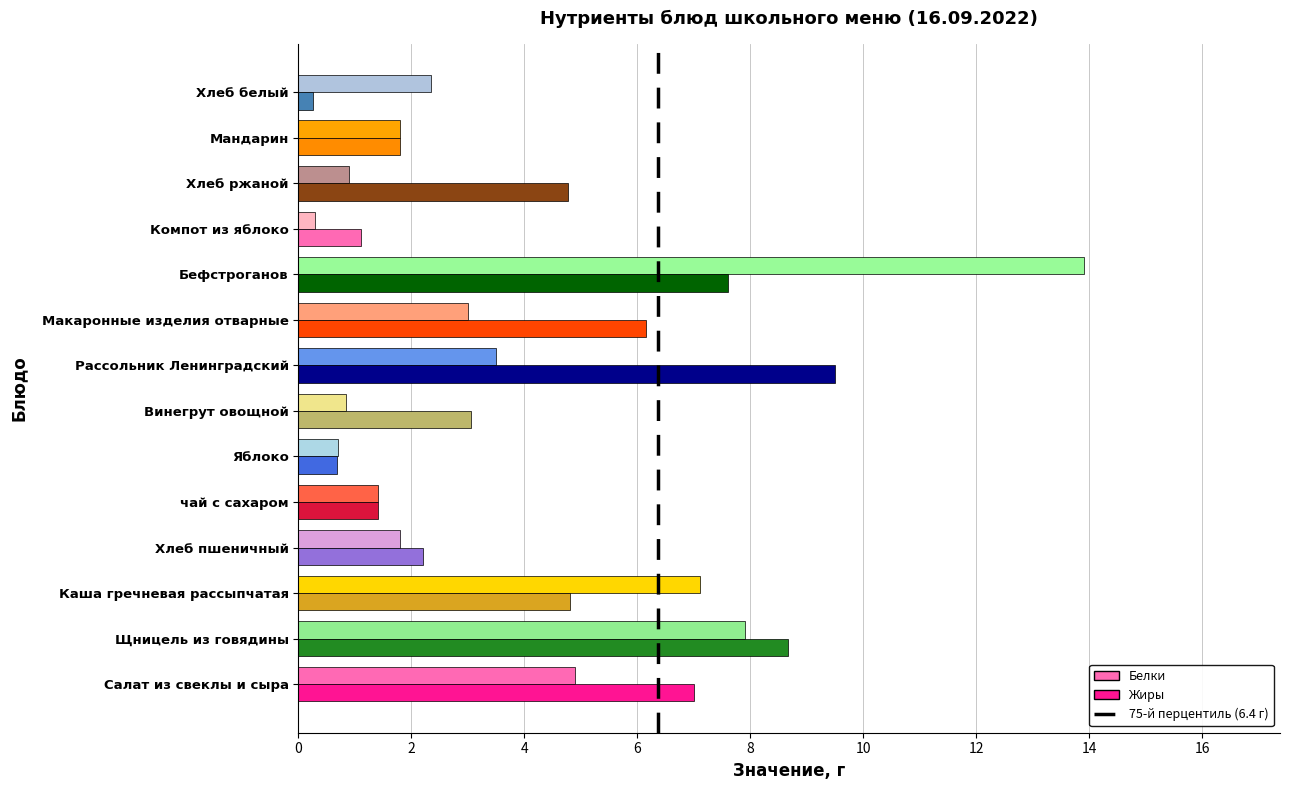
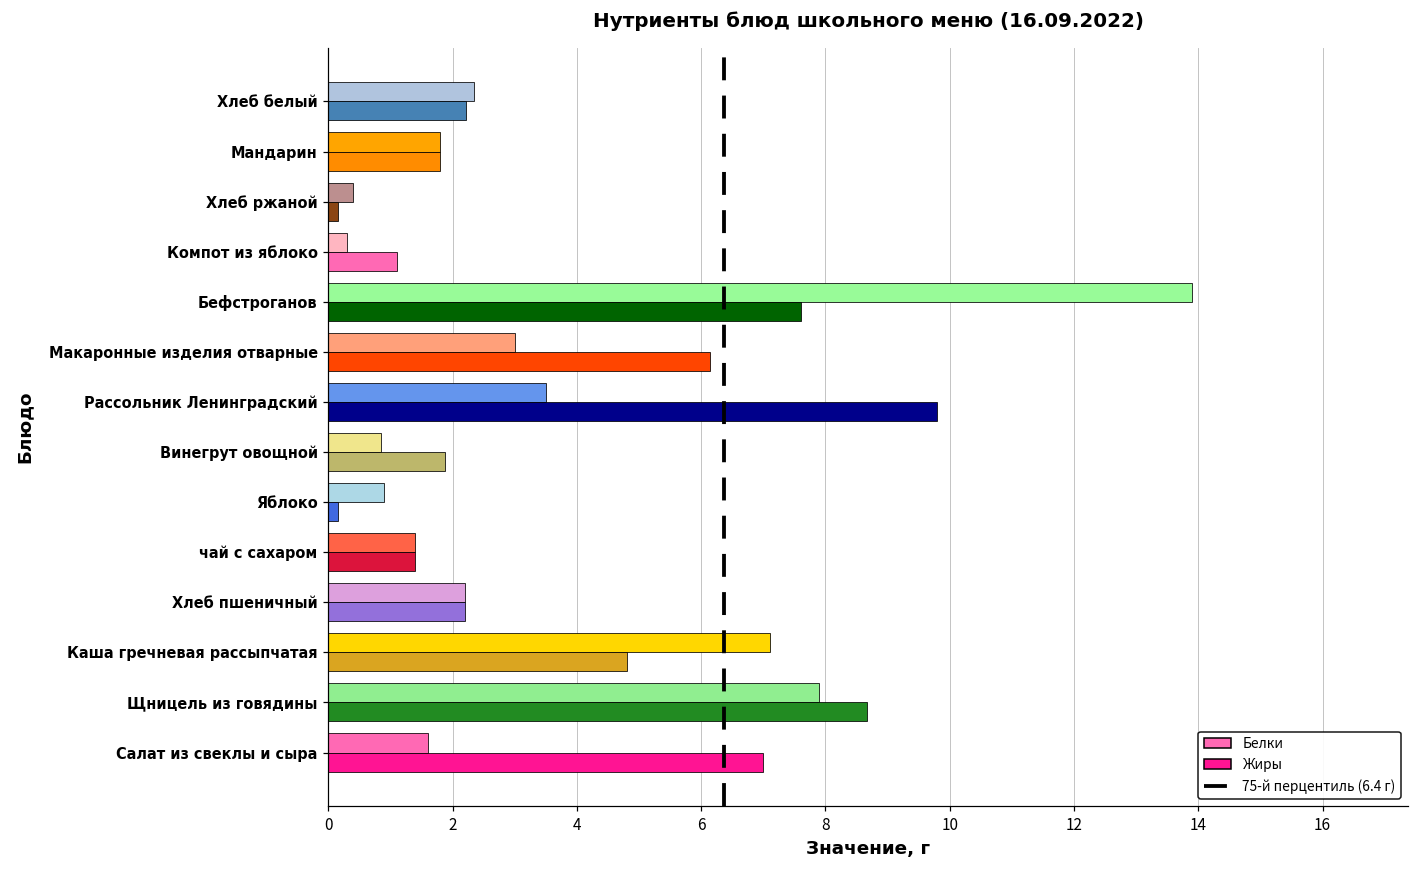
  {
    "Белки": {
      "Хлеб белый": 2.3,
      "Мандарин": 1.8,
-     "Хлеб ржаной": 0.9,
+     "Хлеб ржаной": 0.4,
      "Компот из яблоко": 0.3,
      "Бефстроганов": 13.9,
      "Макаронные изделия отварные": 3.0,
      "Рассольник Ленинградский": 3.5,
      "Винегрут овощной": 0.8,
-     "Яблоко": 0.7,
+     "Яблоко": 0.9,
      "чай с сахаром": 1.4,
-     "Хлеб пшеничный": 1.8,
+     "Хлеб пшеничный": 2.2,
      "Каша гречневая рассыпчатая": 7.1,
      "Щницель из говядины": 7.9,
-     "Салат из свеклы и сыра": 4.9
+     "Салат из свеклы и сыра": 1.6
    },
    "Жиры": {
-     "Хлеб белый": 0.3,
+     "Хлеб белый": 2.2,
      "Мандарин": 1.8,
-     "Хлеб ржаной": 4.8,
+     "Хлеб ржаной": 0.2,
      "Компот из яблоко": 1.1,
      "Бефстроганов": 7.6,
      "Макаронные изделия отварные": 6.2,
-     "Рассольник Ленинградский": 9.5,
-     "Винегрут овощной": 3.1,
-     "Яблоко": 0.7,
+     "Рассольник Ленинградский": 9.8,
+     "Винегрут овощной": 1.9,
+     "Яблоко": 0.2,
      "чай с сахаром": 1.4,
      "Хлеб пшеничный": 2.2,
      "Каша гречневая рассыпчатая": 4.8,
      "Щницель из говядины": 8.7,
      "Салат из свеклы и сыра": 7.0
    }
  }
